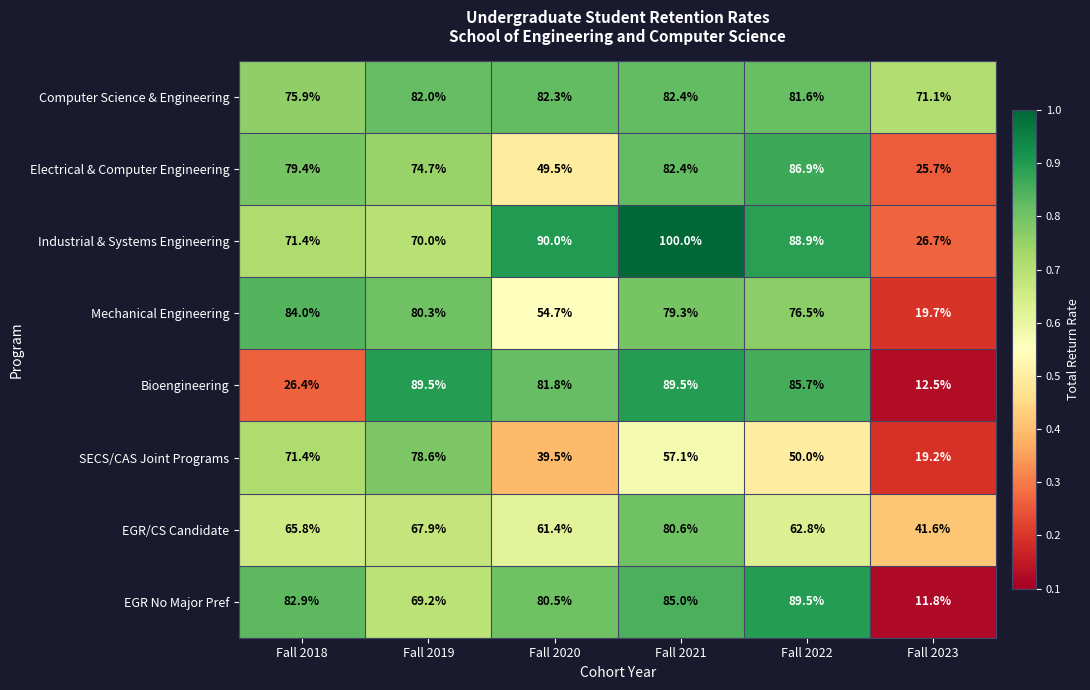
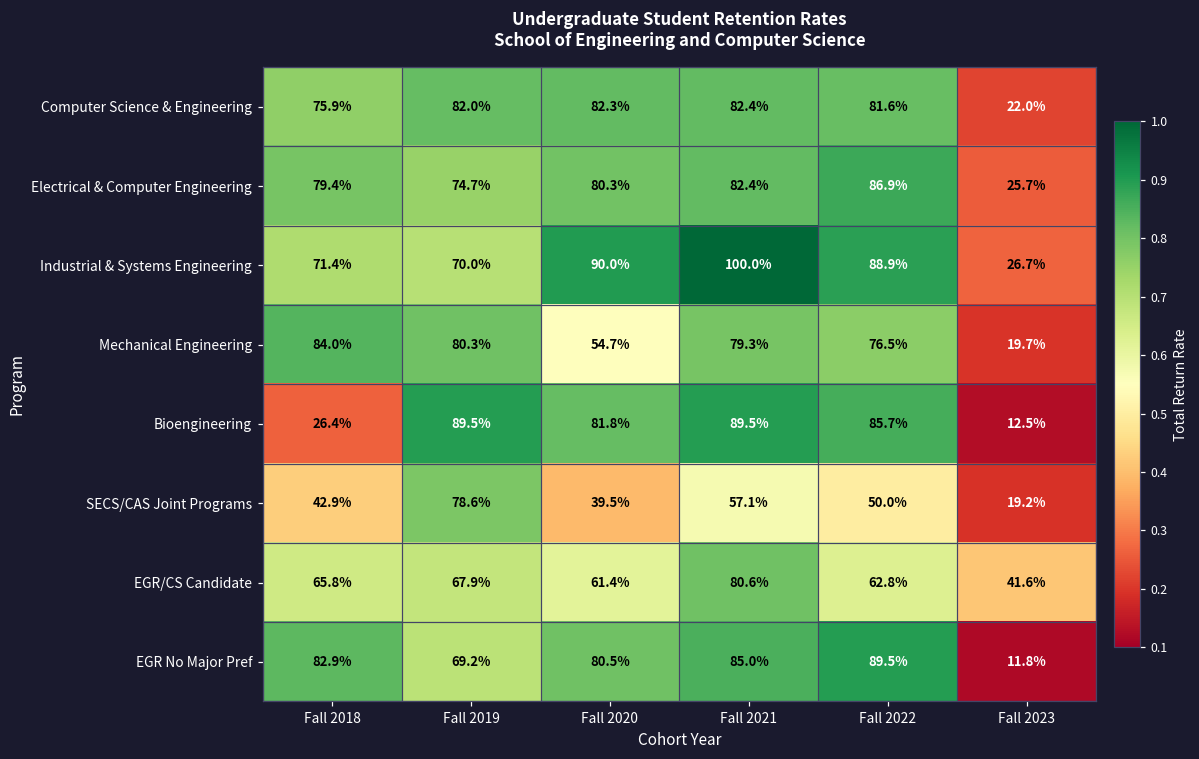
  {
    "Computer Science & Engineering": {
      "Fall 2018": "75.9%",
      "Fall 2019": "82.0%",
      "Fall 2020": "82.3%",
      "Fall 2021": "82.4%",
      "Fall 2022": "81.6%",
-     "Fall 2023": "71.1%"
+     "Fall 2023": "22.0%"
    },
    "Electrical & Computer Engineering": {
      "Fall 2018": "79.4%",
      "Fall 2019": "74.7%",
-     "Fall 2020": "49.5%",
+     "Fall 2020": "80.3%",
      "Fall 2021": "82.4%",
      "Fall 2022": "86.9%",
      "Fall 2023": "25.7%"
    },
    "Industrial & Systems Engineering": {
      "Fall 2018": "71.4%",
      "Fall 2019": "70.0%",
      "Fall 2020": "90.0%",
      "Fall 2021": "100.0%",
      "Fall 2022": "88.9%",
      "Fall 2023": "26.7%"
    },
    "Mechanical Engineering": {
      "Fall 2018": "84.0%",
      "Fall 2019": "80.3%",
      "Fall 2020": "54.7%",
      "Fall 2021": "79.3%",
      "Fall 2022": "76.5%",
      "Fall 2023": "19.7%"
    },
    "Bioengineering": {
      "Fall 2018": "26.4%",
      "Fall 2019": "89.5%",
      "Fall 2020": "81.8%",
      "Fall 2021": "89.5%",
      "Fall 2022": "85.7%",
      "Fall 2023": "12.5%"
    },
    "SECS/CAS Joint Programs": {
-     "Fall 2018": "71.4%",
+     "Fall 2018": "42.9%",
      "Fall 2019": "78.6%",
      "Fall 2020": "39.5%",
      "Fall 2021": "57.1%",
      "Fall 2022": "50.0%",
      "Fall 2023": "19.2%"
    },
    "EGR/CS Candidate": {
      "Fall 2018": "65.8%",
      "Fall 2019": "67.9%",
      "Fall 2020": "61.4%",
      "Fall 2021": "80.6%",
      "Fall 2022": "62.8%",
      "Fall 2023": "41.6%"
    },
    "EGR No Major Pref": {
      "Fall 2018": "82.9%",
      "Fall 2019": "69.2%",
      "Fall 2020": "80.5%",
      "Fall 2021": "85.0%",
      "Fall 2022": "89.5%",
      "Fall 2023": "11.8%"
    }
  }
